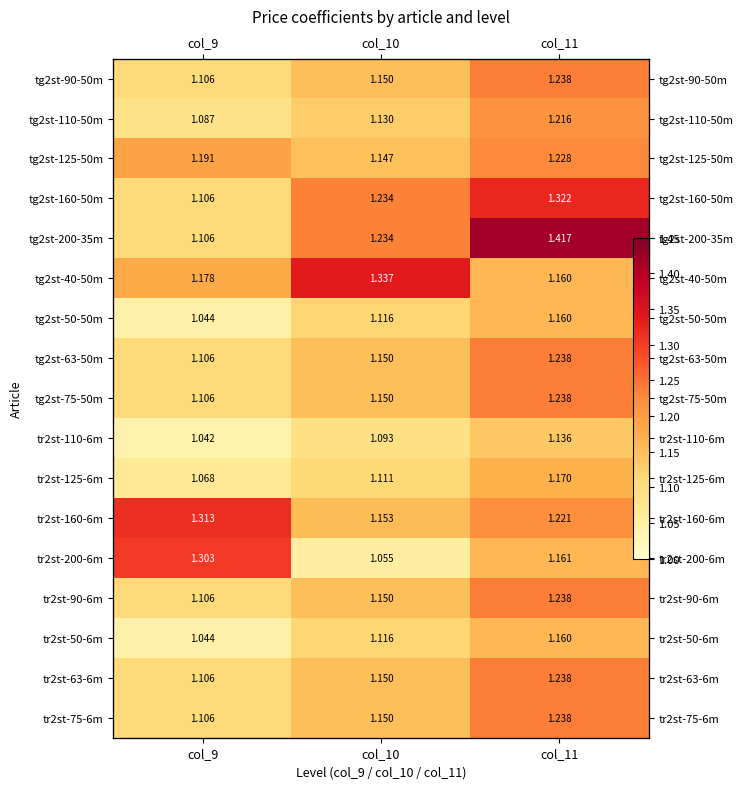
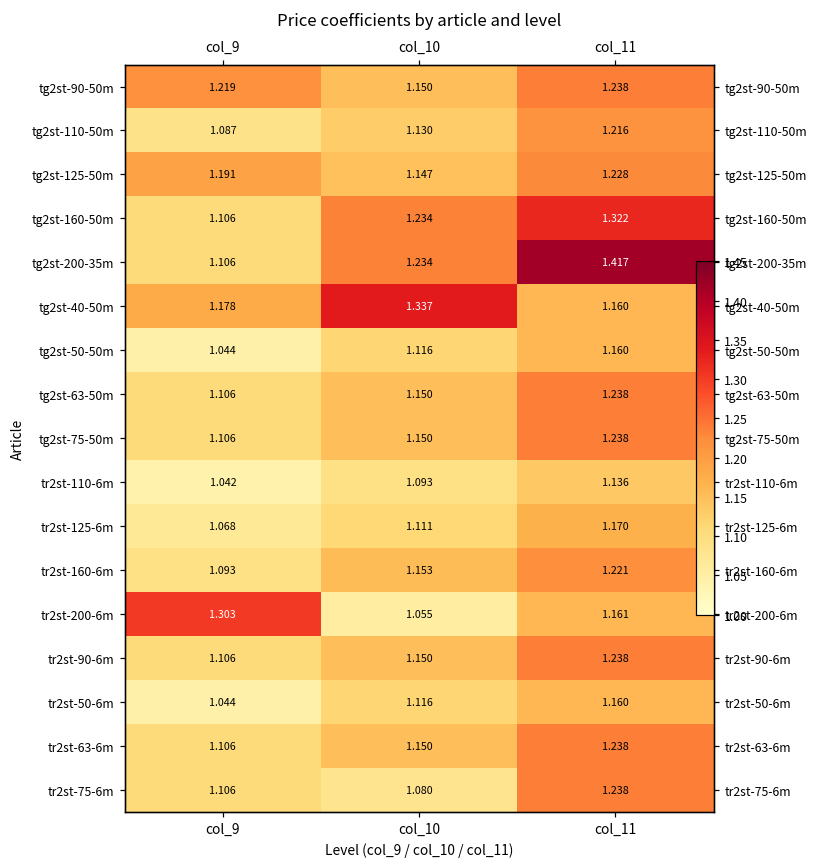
  {
    "tg2st-90-50m": {
-     "col_9": 1.106,
+     "col_9": 1.219,
      "col_10": 1.150,
      "col_11": 1.238
    },
    "tg2st-110-50m": {
      "col_9": 1.087,
      "col_10": 1.130,
      "col_11": 1.216
    },
    "tg2st-125-50m": {
      "col_9": 1.191,
      "col_10": 1.147,
      "col_11": 1.228
    },
    "tg2st-160-50m": {
      "col_9": 1.106,
      "col_10": 1.234,
      "col_11": 1.322
    },
    "tg2st-200-35m": {
      "col_9": 1.106,
      "col_10": 1.234,
      "col_11": 1.417
    },
    "tg2st-40-50m": {
      "col_9": 1.178,
      "col_10": 1.337,
      "col_11": 1.160
    },
    "tg2st-50-50m": {
      "col_9": 1.044,
      "col_10": 1.116,
      "col_11": 1.160
    },
    "tg2st-63-50m": {
      "col_9": 1.106,
      "col_10": 1.150,
      "col_11": 1.238
    },
    "tg2st-75-50m": {
      "col_9": 1.106,
      "col_10": 1.150,
      "col_11": 1.238
    },
    "tr2st-110-6m": {
      "col_9": 1.042,
      "col_10": 1.093,
      "col_11": 1.136
    },
    "tr2st-125-6m": {
      "col_9": 1.068,
      "col_10": 1.111,
      "col_11": 1.170
    },
    "tr2st-160-6m": {
-     "col_9": 1.313,
+     "col_9": 1.093,
      "col_10": 1.153,
      "col_11": 1.221
    },
    "tr2st-200-6m": {
      "col_9": 1.303,
      "col_10": 1.055,
      "col_11": 1.161
    },
    "tr2st-90-6m": {
      "col_9": 1.106,
      "col_10": 1.150,
      "col_11": 1.238
    },
    "tr2st-50-6m": {
      "col_9": 1.044,
      "col_10": 1.116,
      "col_11": 1.160
    },
    "tr2st-63-6m": {
      "col_9": 1.106,
      "col_10": 1.150,
      "col_11": 1.238
    },
    "tr2st-75-6m": {
      "col_9": 1.106,
-     "col_10": 1.150,
+     "col_10": 1.080,
      "col_11": 1.238
    }
  }
